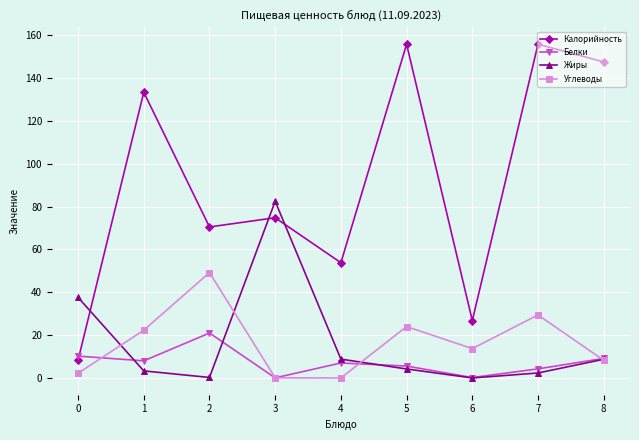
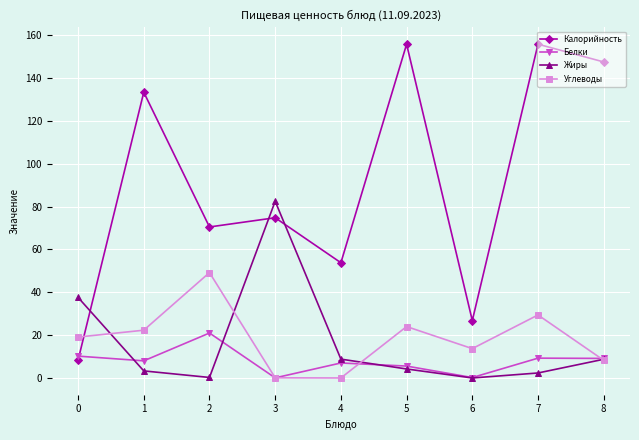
  {
    "Белки": {
      "0": 10,
      "1": 8,
      "2": 21,
      "4": 7,
      "5": 6,
-     "7": 4
+     "7": 9
    },
    "Углеводы": {
-     "0": 2,
+     "0": 19,
      "1": 22,
      "2": 49,
      "4": 0,
      "5": 24,
      "6": 14,
      "7": 29
    }
  }
